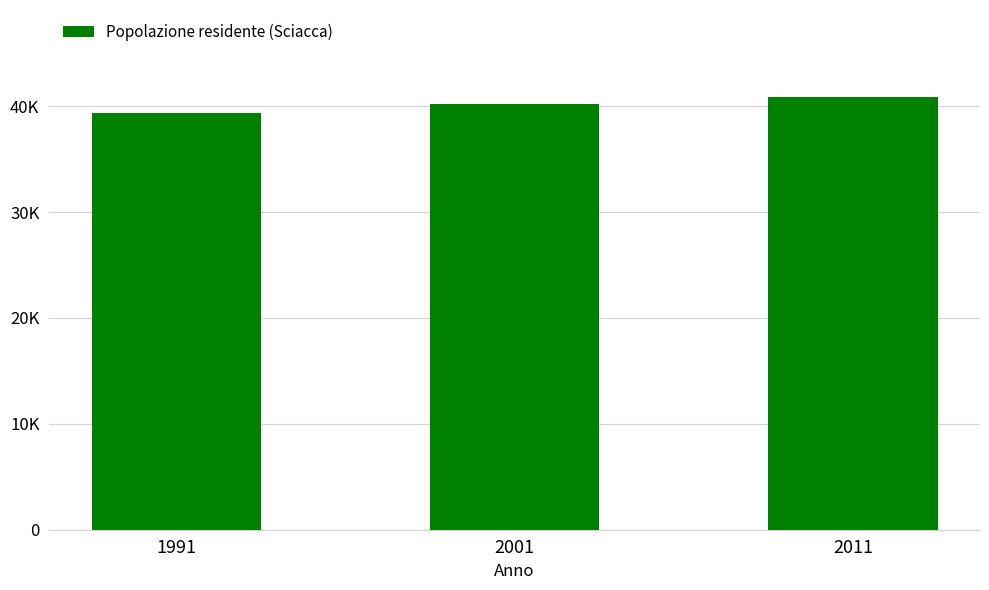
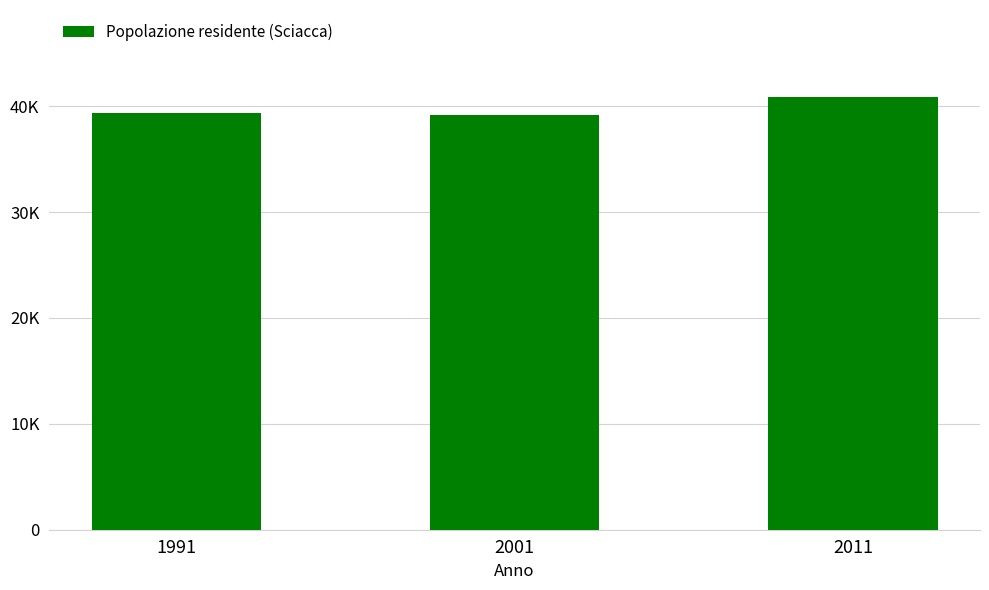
  {
    "1991": 39300,
-   "2001": 40200,
+   "2001": 39200,
    "2011": 40900
  }
